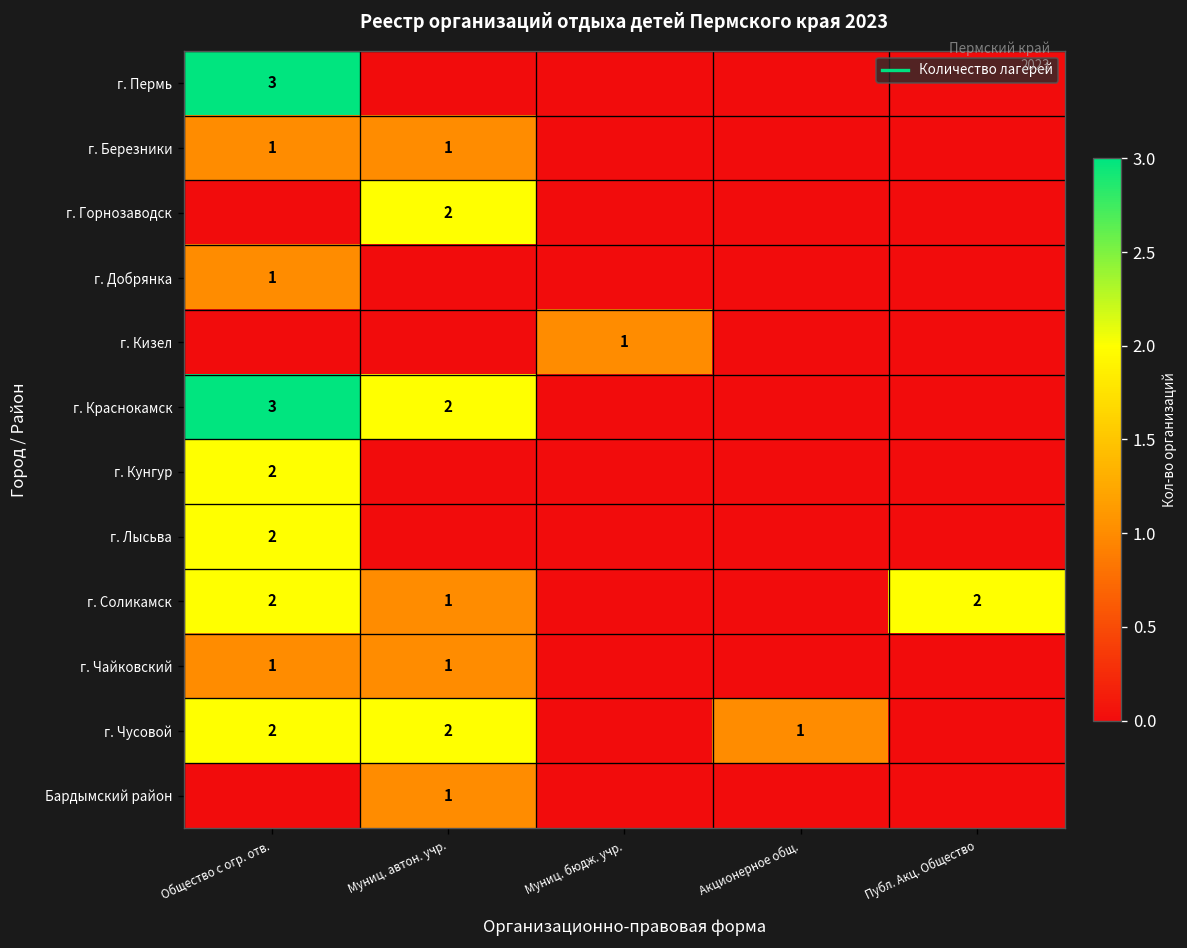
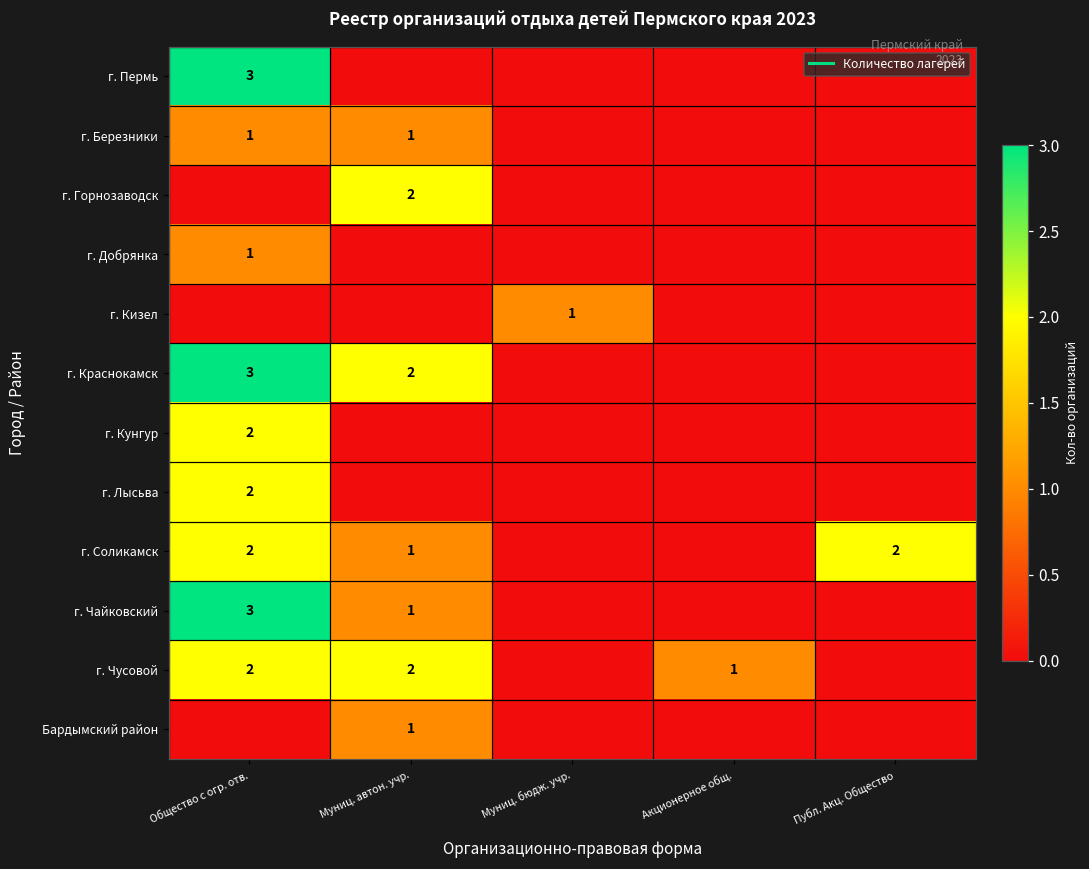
  {
    "г. Пермь": {
      "Общество с огр. отв.": 3
    },
    "г. Березники": {
      "Общество с огр. отв.": 1,
      "Муниц. автон. учр.": 1
    },
    "г. Горнозаводск": {
      "Муниц. автон. учр.": 2
    },
    "г. Добрянка": {
      "Общество с огр. отв.": 1
    },
    "г. Кизел": {
      "Муниц. бюдж. учр.": 1
    },
    "г. Краснокамск": {
      "Общество с огр. отв.": 3,
      "Муниц. автон. учр.": 2
    },
    "г. Кунгур": {
      "Общество с огр. отв.": 2
    },
    "г. Лысьва": {
      "Общество с огр. отв.": 2
    },
    "г. Соликамск": {
      "Общество с огр. отв.": 2,
      "Муниц. автон. учр.": 1,
      "Публ. Акц. Общество": 2
    },
    "г. Чайковский": {
-     "Общество с огр. отв.": 1,
+     "Общество с огр. отв.": 3,
      "Муниц. автон. учр.": 1
    },
    "г. Чусовой": {
      "Общество с огр. отв.": 2,
      "Муниц. автон. учр.": 2,
      "Акционерное общ.": 1
    },
    "Бардымский район": {
      "Муниц. автон. учр.": 1
    }
  }
